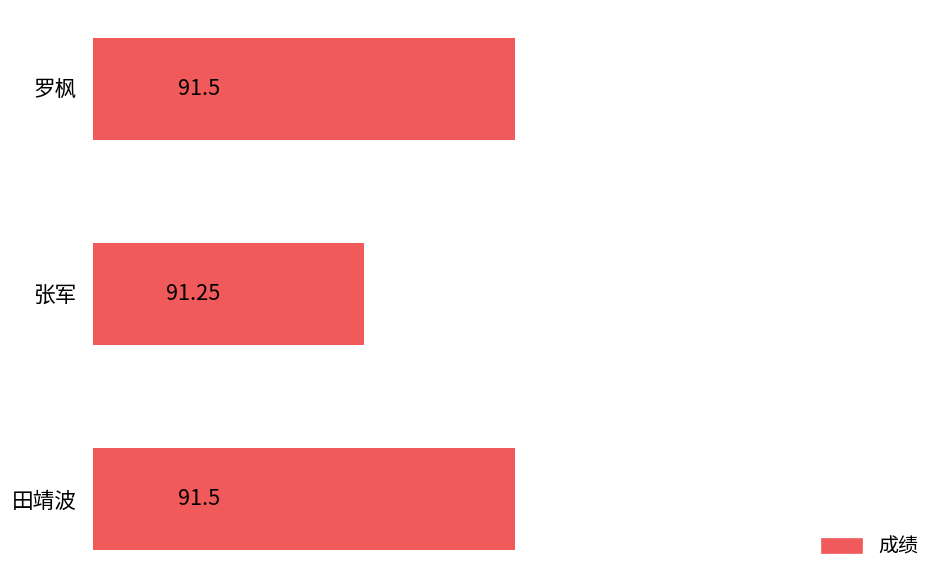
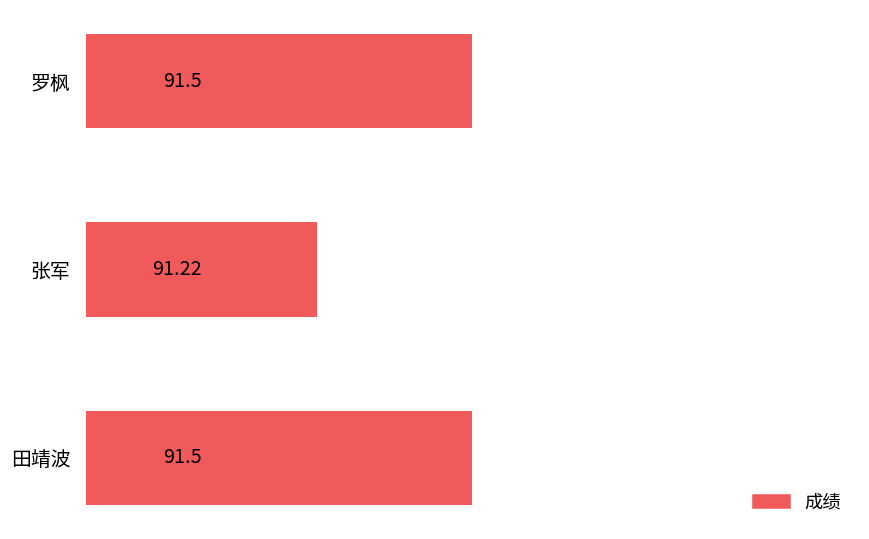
  {
    "罗枫": 91.5,
-   "张军": 91.25,
+   "张军": 91.22,
    "田靖波": 91.5
  }
